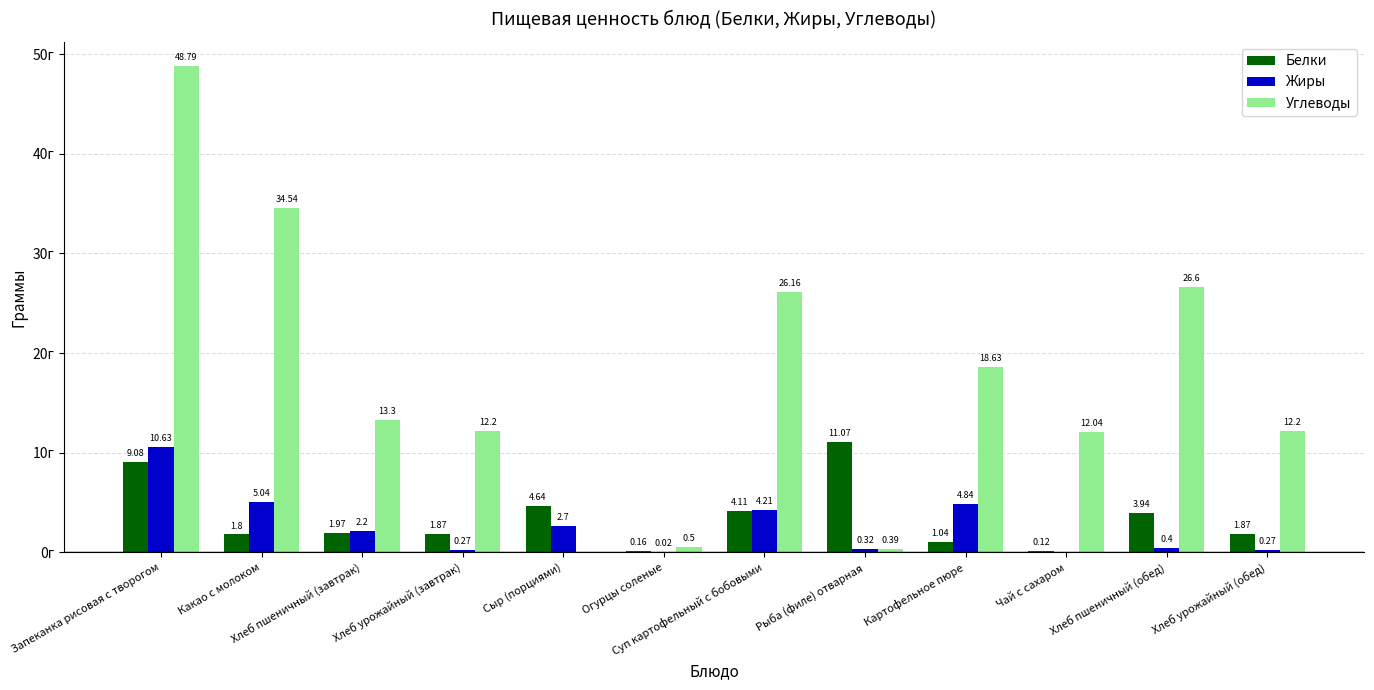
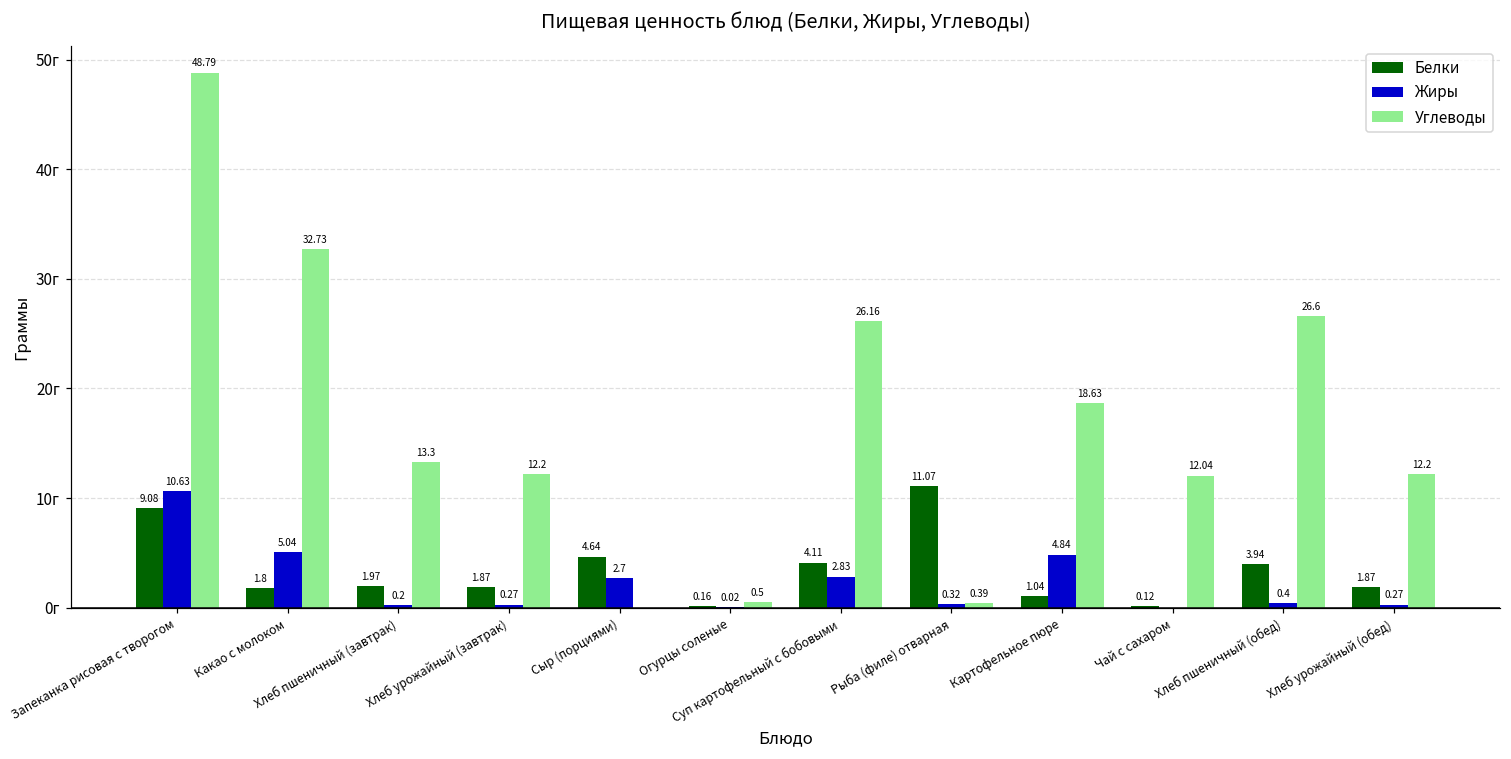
  {
    "Белки": {
      "Запеканка рисовая с творогом": 9.08,
      "Какао с молоком": 1.8,
      "Хлеб пшеничный (завтрак)": 1.97,
      "Хлеб урожайный (завтрак)": 1.87,
      "Сыр (порциями)": 4.64,
      "Огурцы соленые": 0.16,
      "Суп картофельный с бобовыми": 4.11,
      "Рыба (филе) отварная": 11.07,
      "Картофельное пюре": 1.04,
      "Чай с сахаром": 0.12,
      "Хлеб пшеничный (обед)": 3.94,
      "Хлеб урожайный (обед)": 1.87
    },
    "Жиры": {
      "Запеканка рисовая с творогом": 10.63,
      "Какао с молоком": 5.04,
-     "Хлеб пшеничный (завтрак)": 2.2,
+     "Хлеб пшеничный (завтрак)": 0.2,
      "Хлеб урожайный (завтрак)": 0.27,
      "Сыр (порциями)": 2.7,
      "Огурцы соленые": 0.02,
-     "Суп картофельный с бобовыми": 4.21,
+     "Суп картофельный с бобовыми": 2.83,
      "Рыба (филе) отварная": 0.32,
      "Картофельное пюре": 4.84,
      "Хлеб пшеничный (обед)": 0.4,
      "Хлеб урожайный (обед)": 0.27
    },
    "Углеводы": {
      "Запеканка рисовая с творогом": 48.79,
-     "Какао с молоком": 34.54,
+     "Какао с молоком": 32.73,
      "Хлеб пшеничный (завтрак)": 13.3,
      "Хлеб урожайный (завтрак)": 12.2,
      "Огурцы соленые": 0.5,
      "Суп картофельный с бобовыми": 26.16,
      "Рыба (филе) отварная": 0.39,
      "Картофельное пюре": 18.63,
      "Чай с сахаром": 12.04,
      "Хлеб пшеничный (обед)": 26.6,
      "Хлеб урожайный (обед)": 12.2
    }
  }
